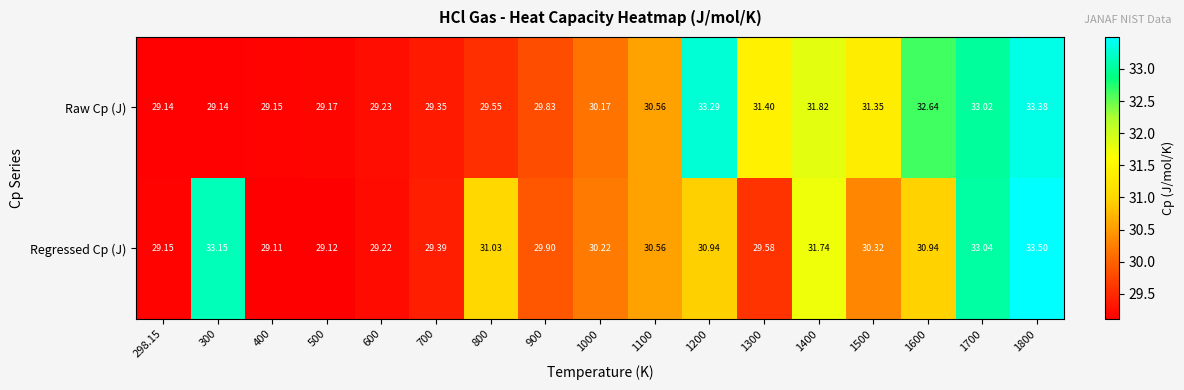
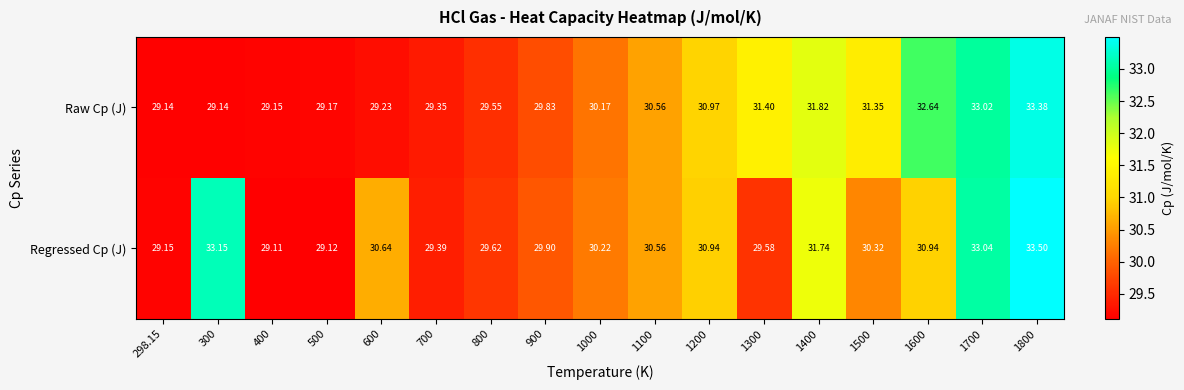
  {
    "Raw Cp (J)": {
      "298.15": 29.14,
      "300": 29.14,
      "400": 29.15,
      "500": 29.17,
      "600": 29.23,
      "700": 29.35,
      "800": 29.55,
      "900": 29.83,
      "1000": 30.17,
      "1100": 30.56,
-     "1200": 33.29,
+     "1200": 30.97,
      "1300": 31.40,
      "1400": 31.82,
      "1500": 31.35,
      "1600": 32.64,
      "1700": 33.02,
      "1800": 33.38
    },
    "Regressed Cp (J)": {
      "298.15": 29.15,
      "300": 33.15,
      "400": 29.11,
      "500": 29.12,
-     "600": 29.22,
+     "600": 30.64,
      "700": 29.39,
-     "800": 31.03,
+     "800": 29.62,
      "900": 29.90,
      "1000": 30.22,
      "1100": 30.56,
      "1200": 30.94,
      "1300": 29.58,
      "1400": 31.74,
      "1500": 30.32,
      "1600": 30.94,
      "1700": 33.04,
      "1800": 33.50
    }
  }
